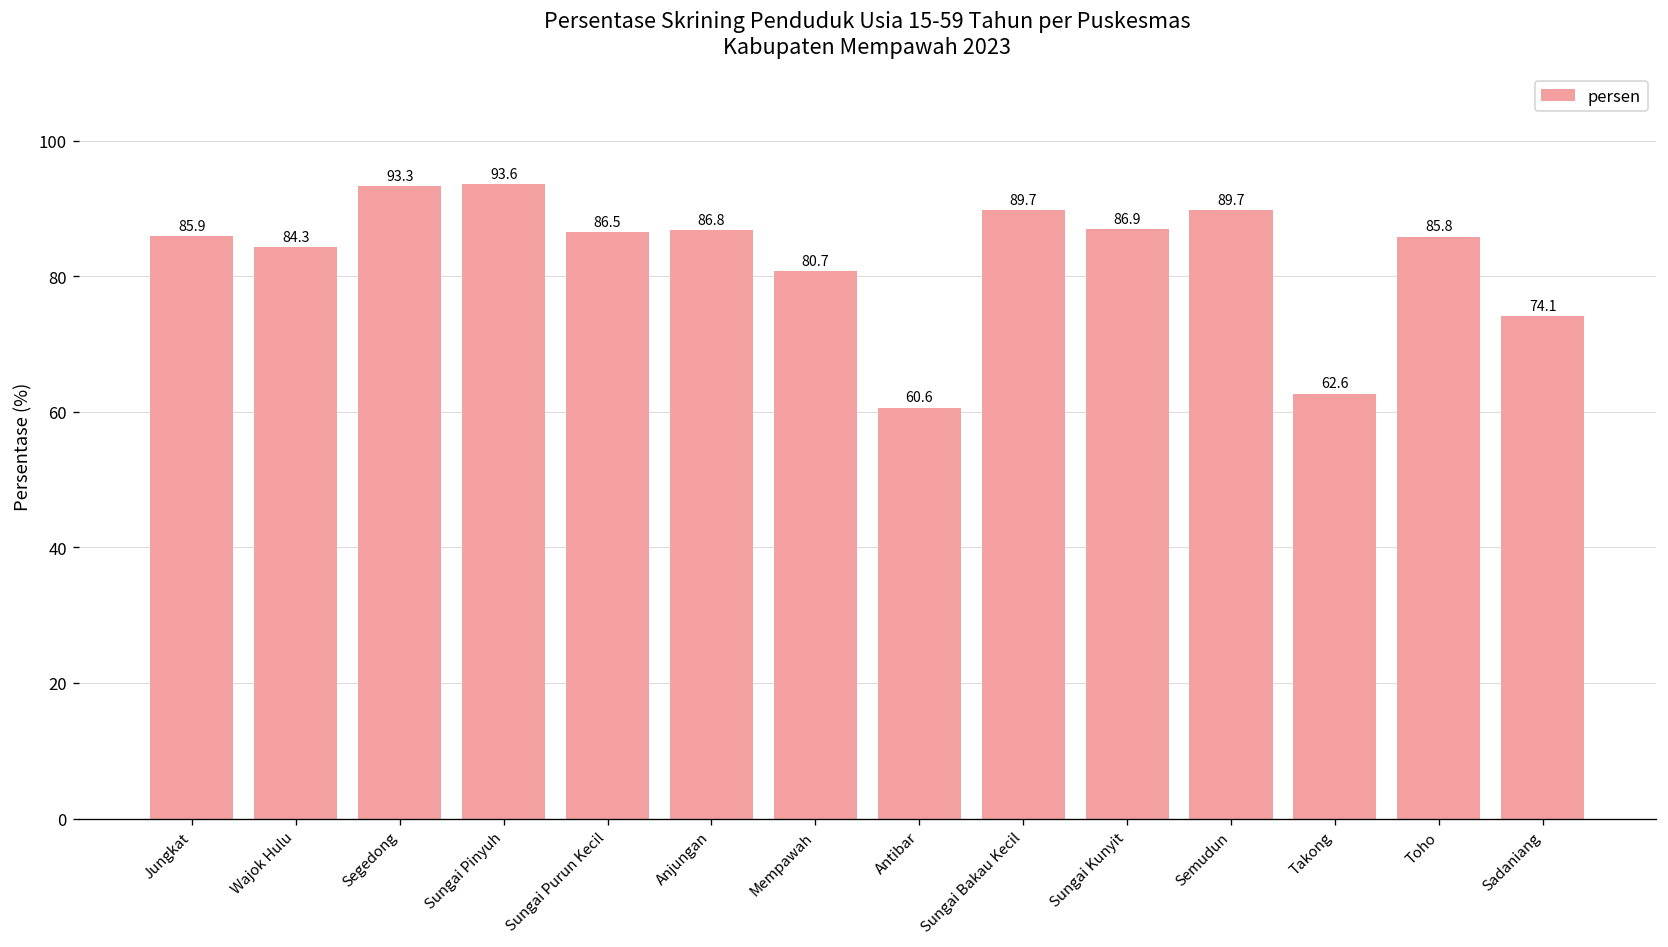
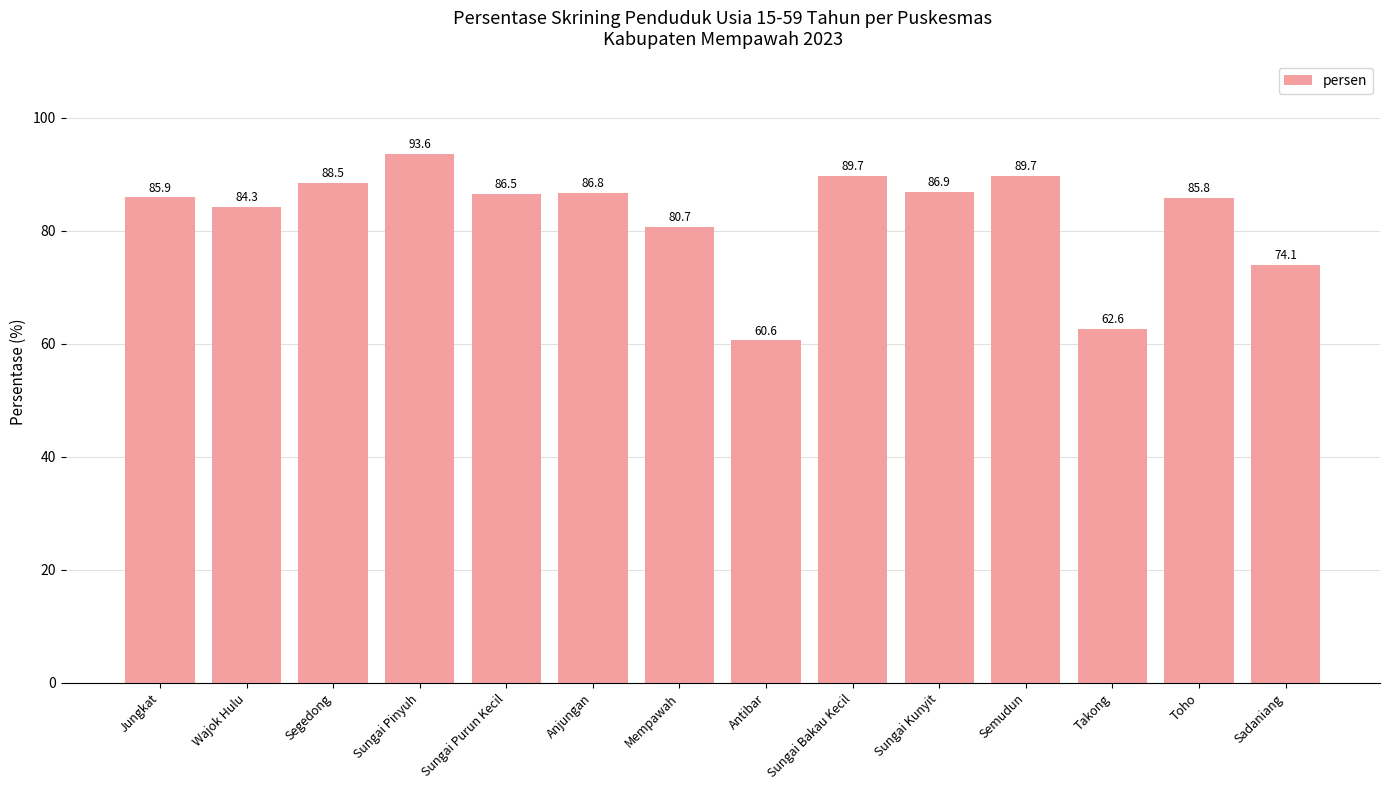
  {
    "Jungkat": 85.9,
    "Wajok Hulu": 84.3,
-   "Segedong": 93.3,
+   "Segedong": 88.5,
    "Sungai Pinyuh": 93.6,
    "Sungai Purun Kecil": 86.5,
    "Anjungan": 86.8,
    "Mempawah": 80.7,
    "Antibar": 60.6,
    "Sungai Bakau Kecil": 89.7,
    "Sungai Kunyit": 86.9,
    "Semudun": 89.7,
    "Takong": 62.6,
    "Toho": 85.8,
    "Sadaniang": 74.1
  }
